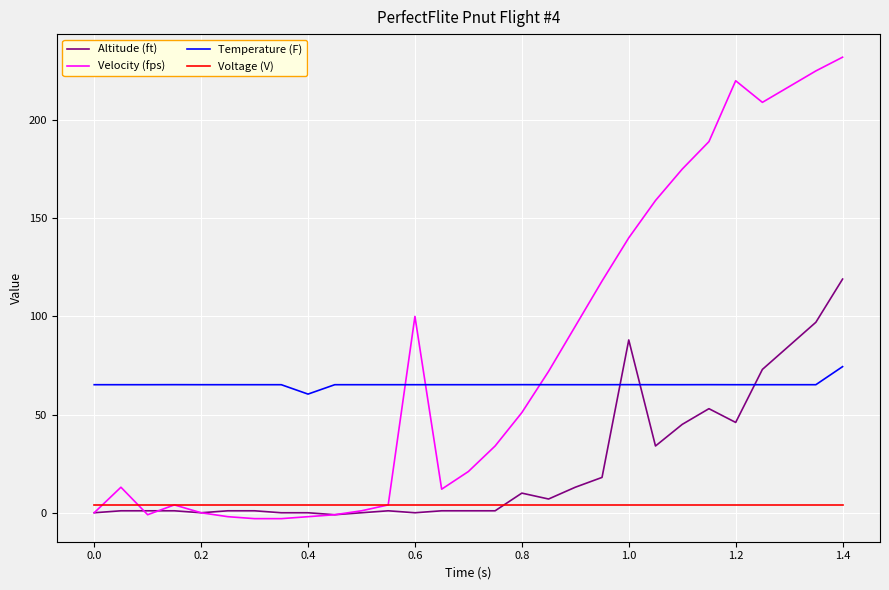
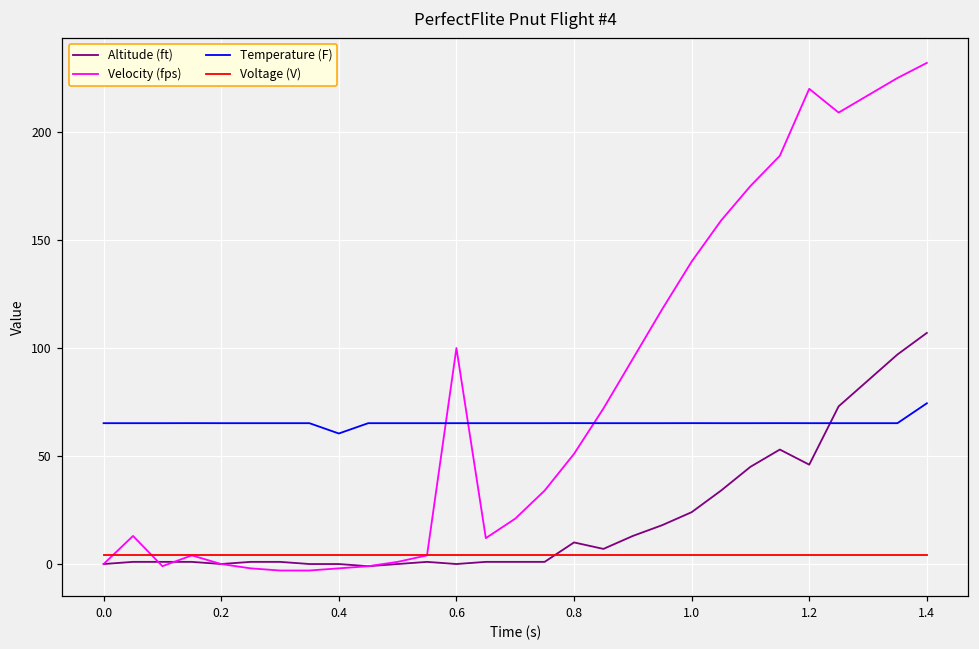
  {
    "Altitude (ft)": {
      "0.4": 0,
      "0.6": 0,
      "0.8": 10,
-     "1.0": 88,
+     "1.0": 24,
      "1.2": 46,
-     "1.4": 119
+     "1.4": 107
    },
    "Velocity (fps)": {
      "0.4": -2,
      "0.6": 100,
      "0.8": 51,
      "1.0": 140,
      "1.2": 220,
      "1.4": 232
    },
    "Temperature (F)": {
      "0.0": 65,
      "0.2": 65,
      "0.4": 60,
      "0.6": 65,
      "0.8": 65,
      "1.0": 65,
      "1.2": 65,
      "1.4": 74
    },
    "Voltage (V)": {
      "0.0": 4,
      "0.2": 4,
      "0.4": 4,
      "0.6": 4,
      "0.8": 4,
      "1.0": 4,
      "1.2": 4,
      "1.4": 4
    }
  }
